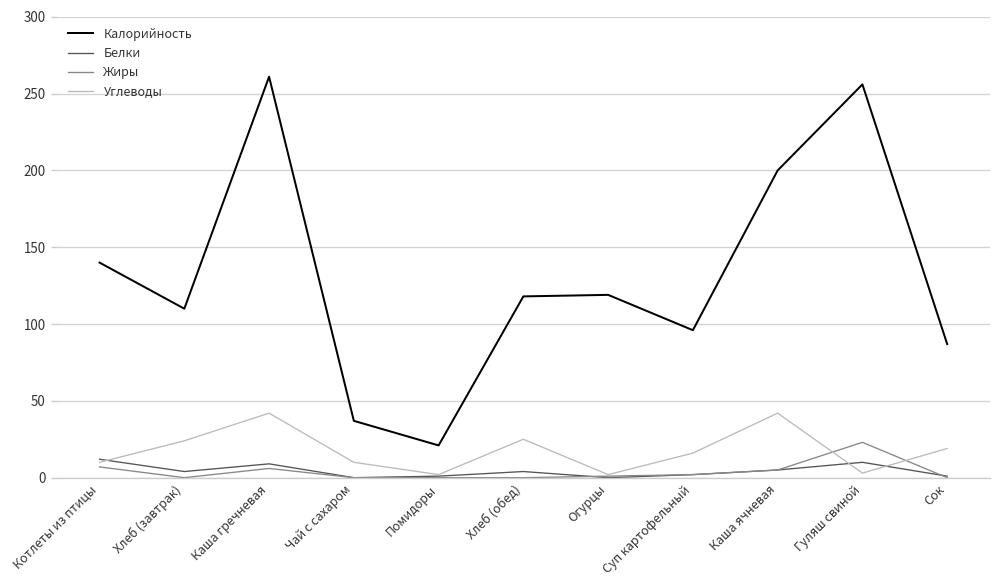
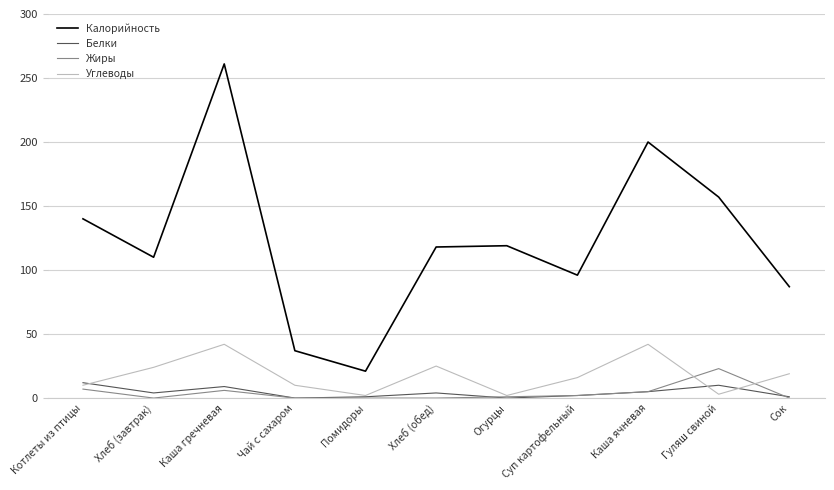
  {
    "Калорийность": {
      "Котлеты из птицы": 140,
      "Хлеб (завтрак)": 110,
      "Каша гречневая": 261,
      "Чай с сахаром": 37,
      "Помидоры": 21,
      "Хлеб (обед)": 118,
      "Огурцы": 119,
      "Суп картофельный": 96,
      "Каша ячневая": 200,
-     "Гуляш свиной": 256,
+     "Гуляш свиной": 157,
      "Сок": 87
    },
    "Белки": {
      "Котлеты из птицы": 12,
      "Хлеб (завтрак)": 4,
      "Каша гречневая": 9,
      "Хлеб (обед)": 4,
      "Гуляш свиной": 10
    },
    "Жиры": {
      "Котлеты из птицы": 7,
      "Хлеб (завтрак)": 0,
      "Каша гречневая": 6,
      "Хлеб (обед)": 0,
      "Гуляш свиной": 23
    },
    "Углеводы": {
      "Котлеты из птицы": 10,
      "Хлеб (завтрак)": 24,
      "Каша гречневая": 42,
      "Чай с сахаром": 10,
      "Хлеб (обед)": 25,
      "Суп картофельный": 16,
      "Каша ячневая": 42,
      "Гуляш свиной": 3,
      "Сок": 19
    }
  }
